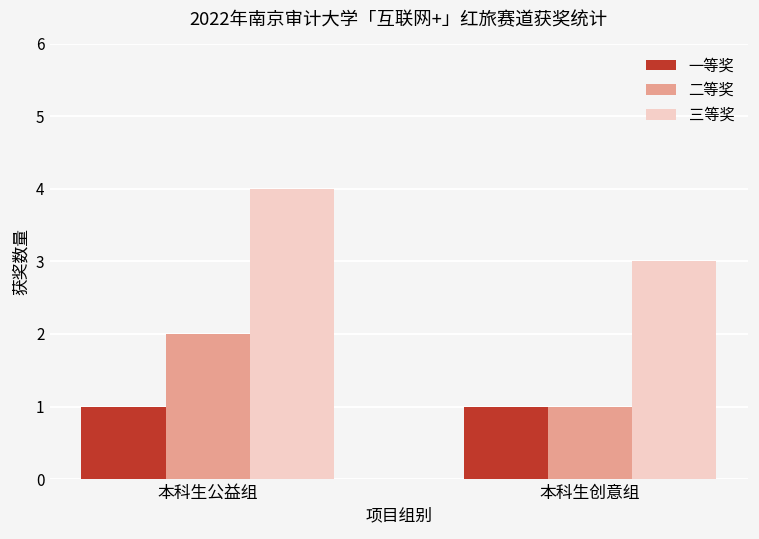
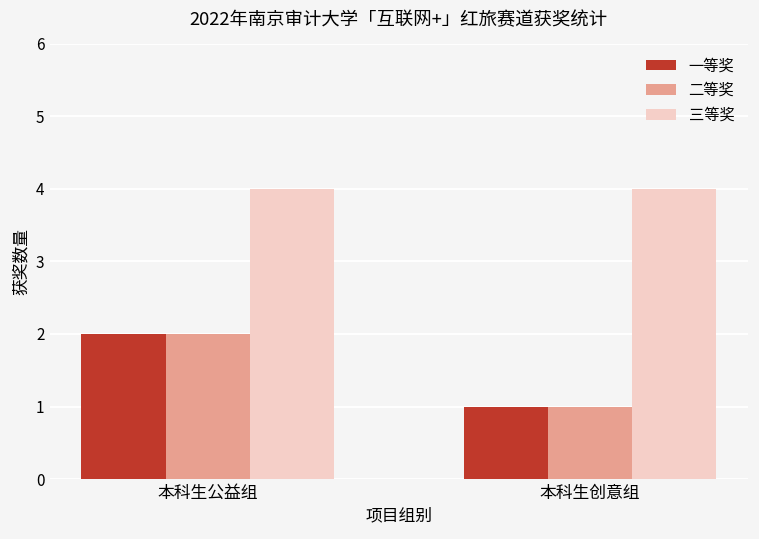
  {
    "一等奖": {
-     "本科生公益组": 1,
+     "本科生公益组": 2,
      "本科生创意组": 1
    },
    "二等奖": {
      "本科生公益组": 2,
      "本科生创意组": 1
    },
    "三等奖": {
      "本科生公益组": 4,
-     "本科生创意组": 3
+     "本科生创意组": 4
    }
  }
